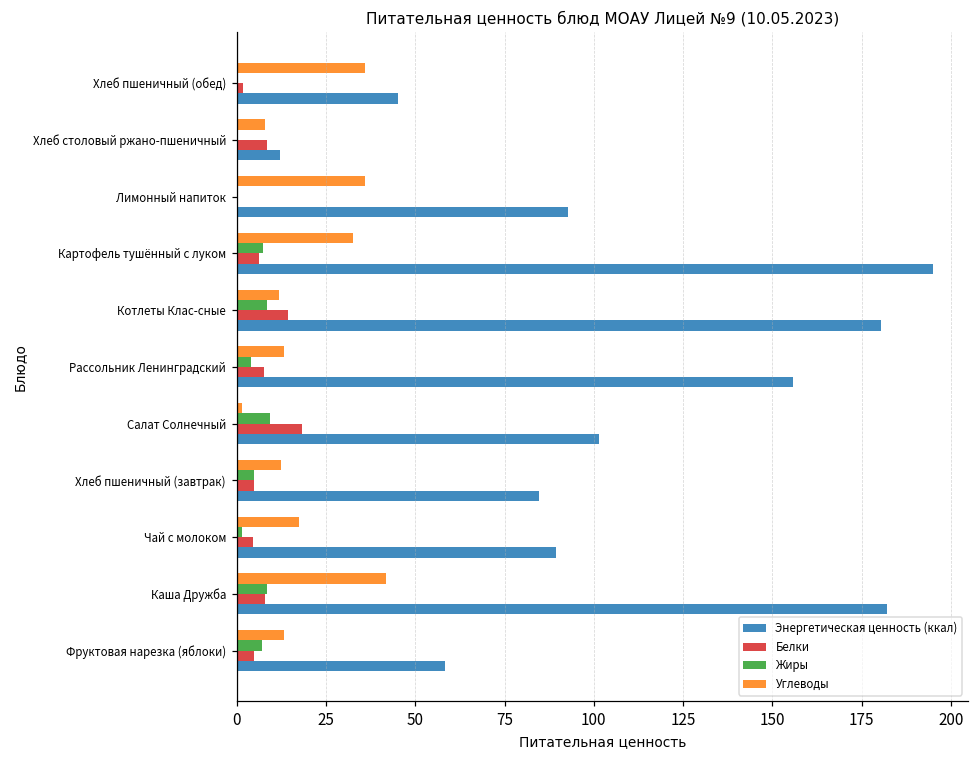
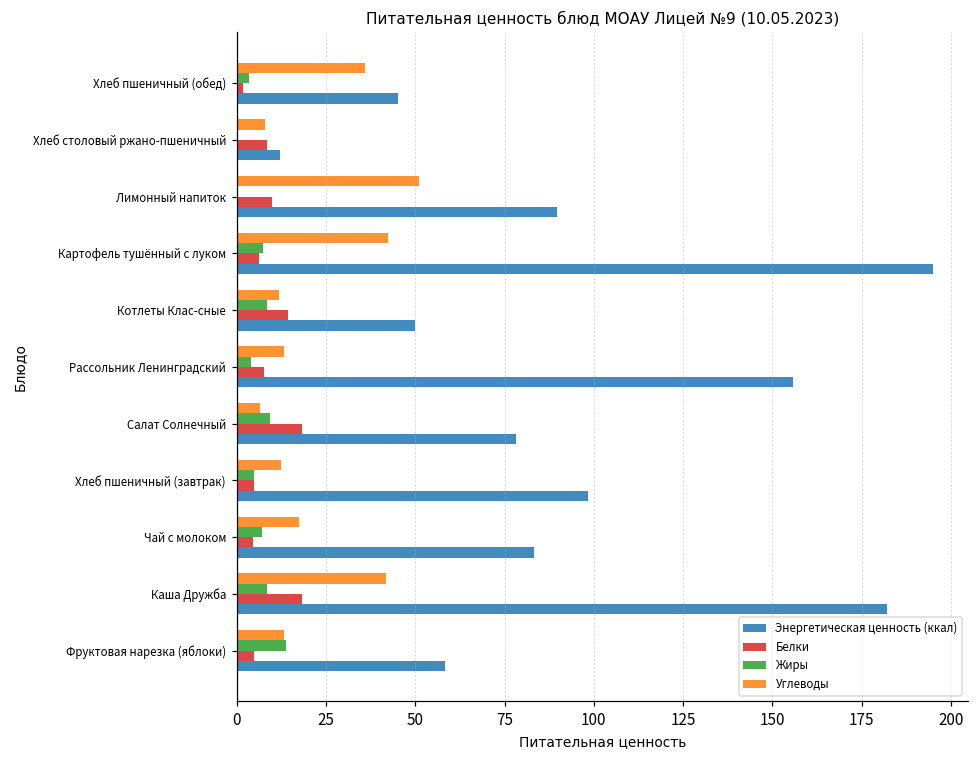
  {
    "Энергетическая ценность (ккал)": {
      "Хлеб пшеничный (обед)": 45,
      "Хлеб столовый ржано-пшеничный": 12,
-     "Лимонный напиток": 93,
+     "Лимонный напиток": 90,
      "Картофель тушённый с луком": 195,
-     "Котлеты Клас-сные": 181,
+     "Котлеты Клас-сные": 50,
      "Рассольник Ленинградский": 156,
-     "Салат Солнечный": 101,
-     "Хлеб пшеничный (завтрак)": 85,
-     "Чай с молоком": 89,
+     "Салат Солнечный": 78,
+     "Хлеб пшеничный (завтрак)": 98,
+     "Чай с молоком": 83,
      "Каша Дружба": 182,
      "Фруктовая нарезка (яблоки)": 58
    },
    "Белки": {
      "Хлеб пшеничный (обед)": 2,
      "Хлеб столовый ржано-пшеничный": 8,
-     "Лимонный напиток": 0,
+     "Лимонный напиток": 10,
      "Картофель тушённый с луком": 6,
      "Котлеты Клас-сные": 14,
      "Рассольник Ленинградский": 8,
      "Салат Солнечный": 18,
      "Хлеб пшеничный (завтрак)": 5,
      "Чай с молоком": 5,
-     "Каша Дружба": 8,
+     "Каша Дружба": 18,
      "Фруктовая нарезка (яблоки)": 5
    },
    "Жиры": {
-     "Хлеб пшеничный (обед)": 0,
+     "Хлеб пшеничный (обед)": 4,
      "Лимонный напиток": 0,
      "Картофель тушённый с луком": 7,
      "Котлеты Клас-сные": 8,
      "Рассольник Ленинградский": 4,
      "Салат Солнечный": 9,
      "Хлеб пшеничный (завтрак)": 5,
-     "Чай с молоком": 2,
+     "Чай с молоком": 7,
      "Каша Дружба": 9,
-     "Фруктовая нарезка (яблоки)": 7
+     "Фруктовая нарезка (яблоки)": 14
    },
    "Углеводы": {
      "Хлеб пшеничный (обед)": 36,
      "Хлеб столовый ржано-пшеничный": 8,
-     "Лимонный напиток": 36,
-     "Картофель тушённый с луком": 33,
+     "Лимонный напиток": 51,
+     "Картофель тушённый с луком": 42,
      "Котлеты Клас-сные": 12,
      "Рассольник Ленинградский": 13,
-     "Салат Солнечный": 1,
+     "Салат Солнечный": 6,
      "Хлеб пшеничный (завтрак)": 12,
      "Чай с молоком": 17,
      "Каша Дружба": 42,
      "Фруктовая нарезка (яблоки)": 13
    }
  }
